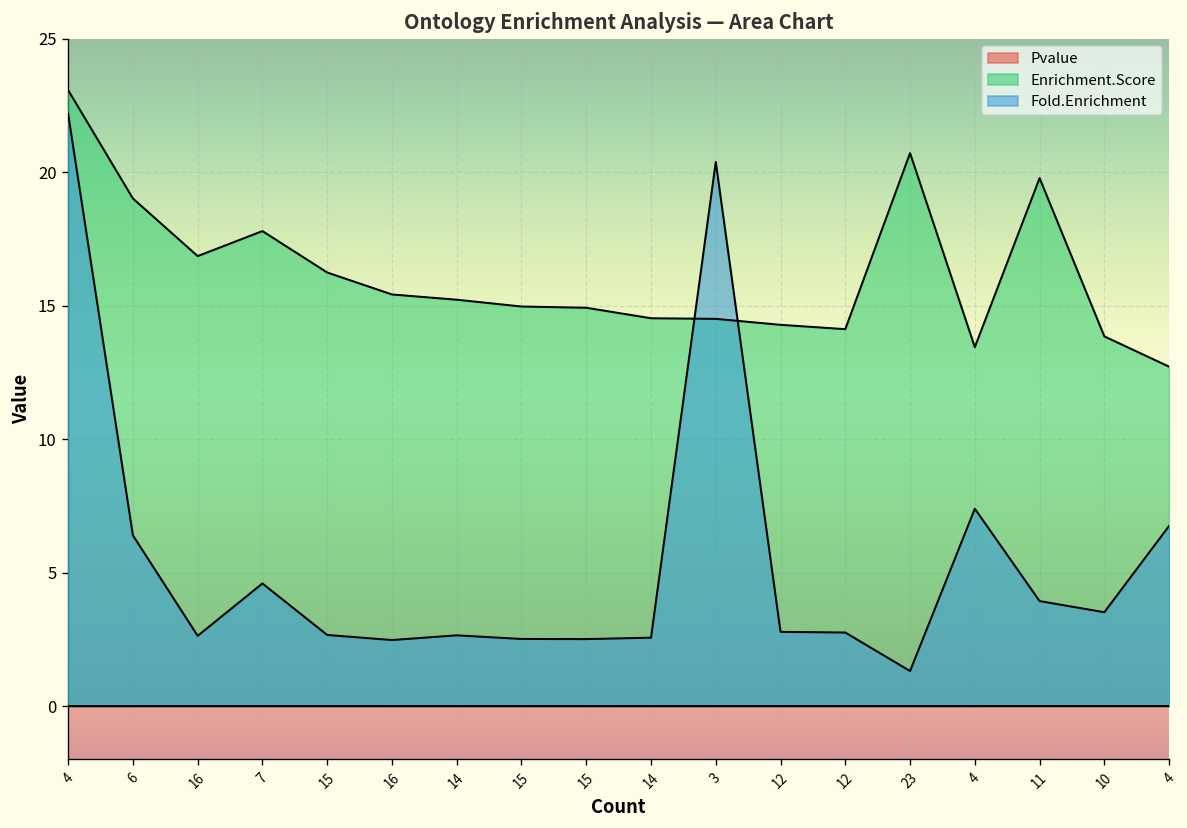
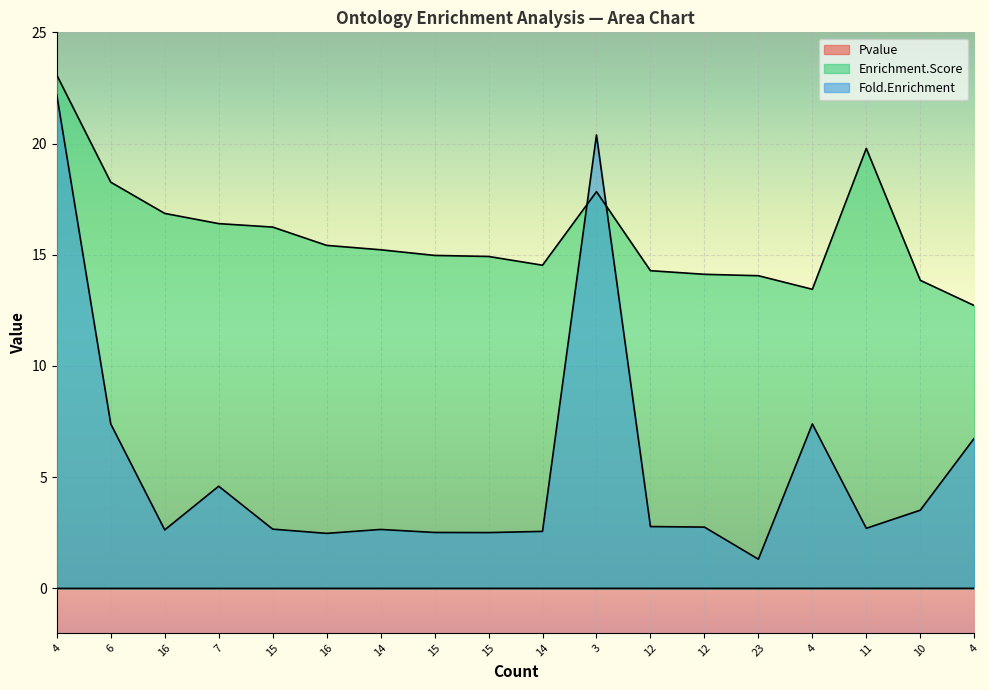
  {
    "Pvalue": {
      "6": 0.0,
      "7": 0.0,
      "3": 0.0,
      "23": 0.0,
      "11": 0.0,
      "10": 0.0
    },
    "Enrichment.Score": {
-     "6": 19.0,
-     "7": 17.8,
-     "3": 14.5,
-     "23": 20.7,
+     "6": 18.3,
+     "7": 16.4,
+     "3": 17.8,
+     "23": 14.1,
      "11": 19.8,
      "10": 13.9
    },
    "Fold.Enrichment": {
-     "6": 6.4,
+     "6": 7.4,
      "7": 4.6,
      "3": 20.4,
      "23": 1.3,
-     "11": 3.9,
+     "11": 2.7,
      "10": 3.5
    }
  }
